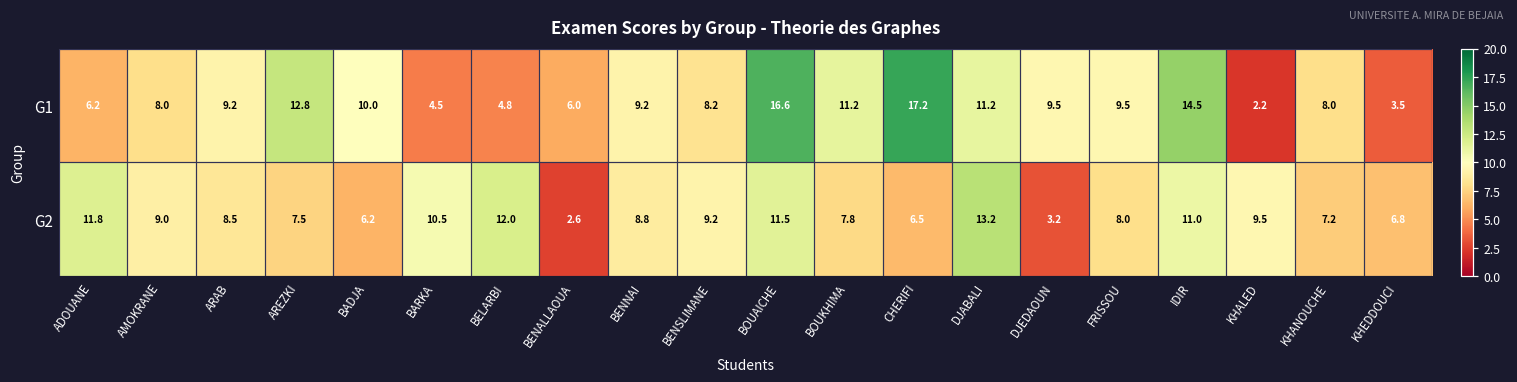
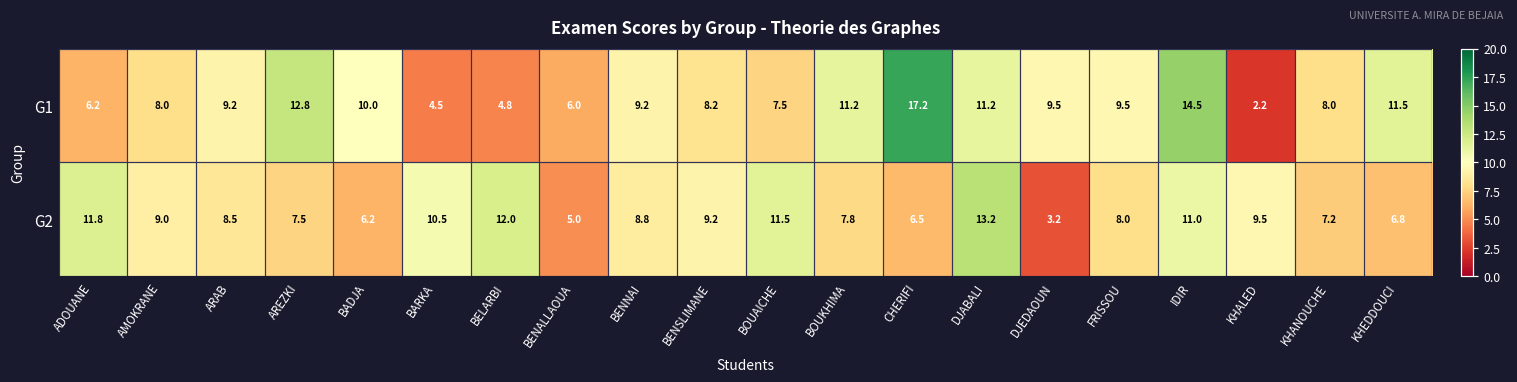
  {
    "G1": {
      "ADOUANE": 6.2,
      "AMOKRANE": 8.0,
      "ARAB": 9.2,
      "AREZKI": 12.8,
      "BADJA": 10.0,
      "BARKA": 4.5,
      "BELARBI": 4.8,
      "BENALLAOUA": 6.0,
      "BENNAI": 9.2,
      "BENSLIMANE": 8.2,
-     "BOUAICHE": 16.6,
+     "BOUAICHE": 7.5,
      "BOUKHIMA": 11.2,
      "CHERIFI": 17.2,
      "DJABALI": 11.2,
      "DJEDAOUN": 9.5,
      "FRISSOU": 9.5,
      "IDIR": 14.5,
      "KHALED": 2.2,
      "KHANOUCHE": 8.0,
-     "KHEDDOUCI": 3.5
+     "KHEDDOUCI": 11.5
    },
    "G2": {
      "ADOUANE": 11.8,
      "AMOKRANE": 9.0,
      "ARAB": 8.5,
      "AREZKI": 7.5,
      "BADJA": 6.2,
      "BARKA": 10.5,
      "BELARBI": 12.0,
-     "BENALLAOUA": 2.6,
+     "BENALLAOUA": 5.0,
      "BENNAI": 8.8,
      "BENSLIMANE": 9.2,
      "BOUAICHE": 11.5,
      "BOUKHIMA": 7.8,
      "CHERIFI": 6.5,
      "DJABALI": 13.2,
      "DJEDAOUN": 3.2,
      "FRISSOU": 8.0,
      "IDIR": 11.0,
      "KHALED": 9.5,
      "KHANOUCHE": 7.2,
      "KHEDDOUCI": 6.8
    }
  }
